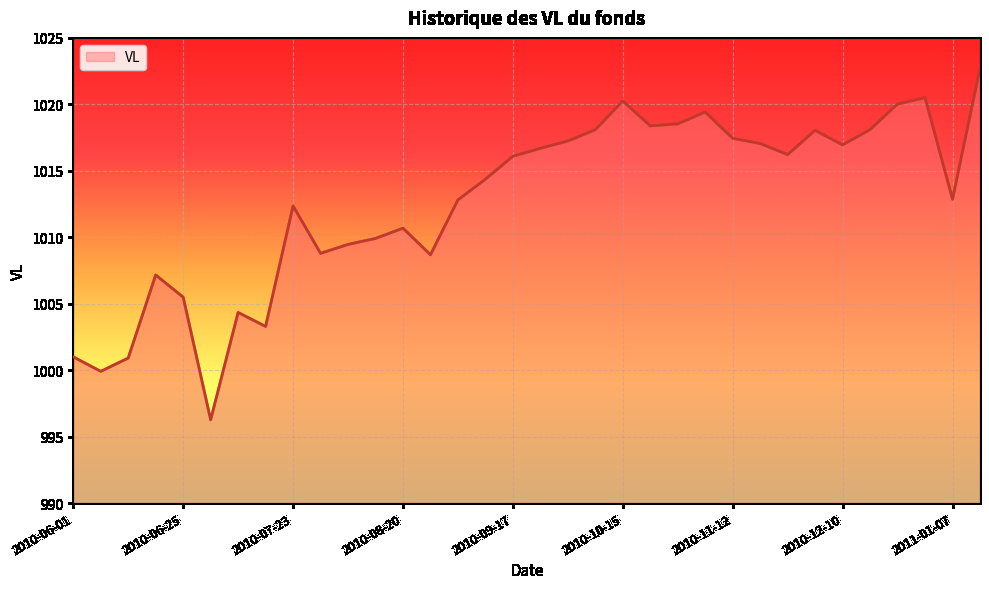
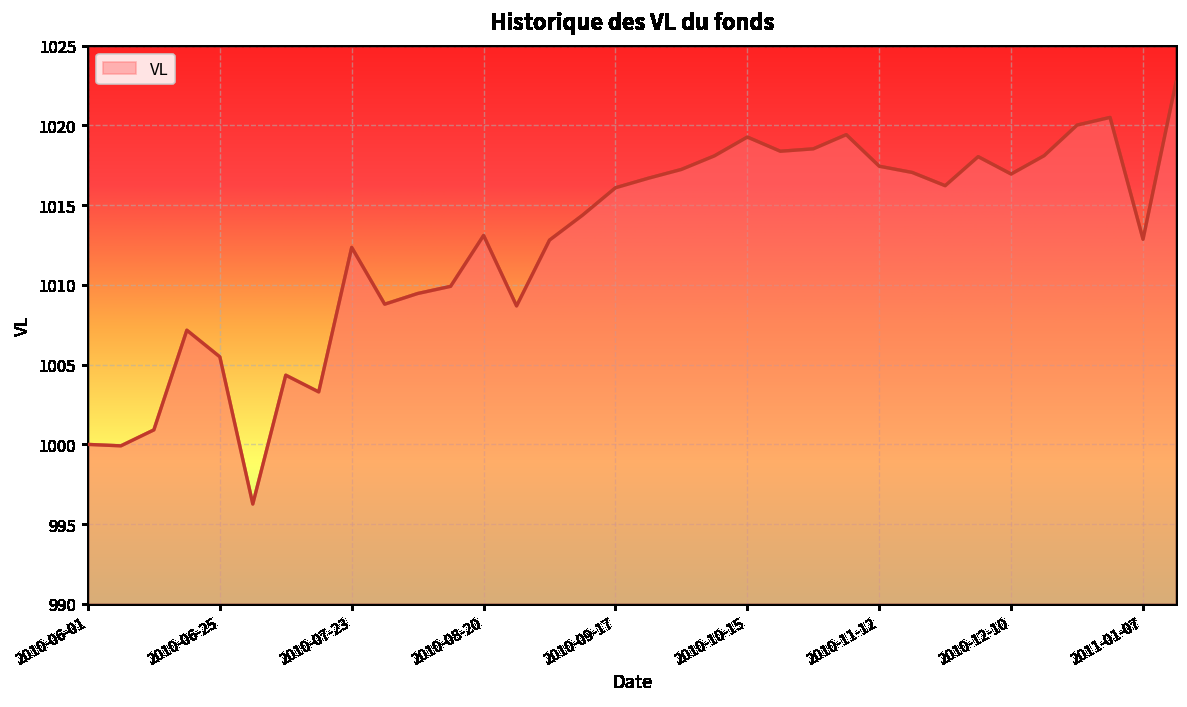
  {
-   "2010-06-01": 1001,
+   "2010-06-01": 1000,
    "2010-06-25": 1005.5,
    "2010-07-23": 1012.4,
-   "2010-08-20": 1010.7,
+   "2010-08-20": 1013.1,
    "2010-09-17": 1016.1,
-   "2010-10-15": 1020.3,
+   "2010-10-15": 1019.3,
    "2010-11-12": 1017.4,
    "2010-12-10": 1017.0,
    "2011-01-07": 1012.9
  }
